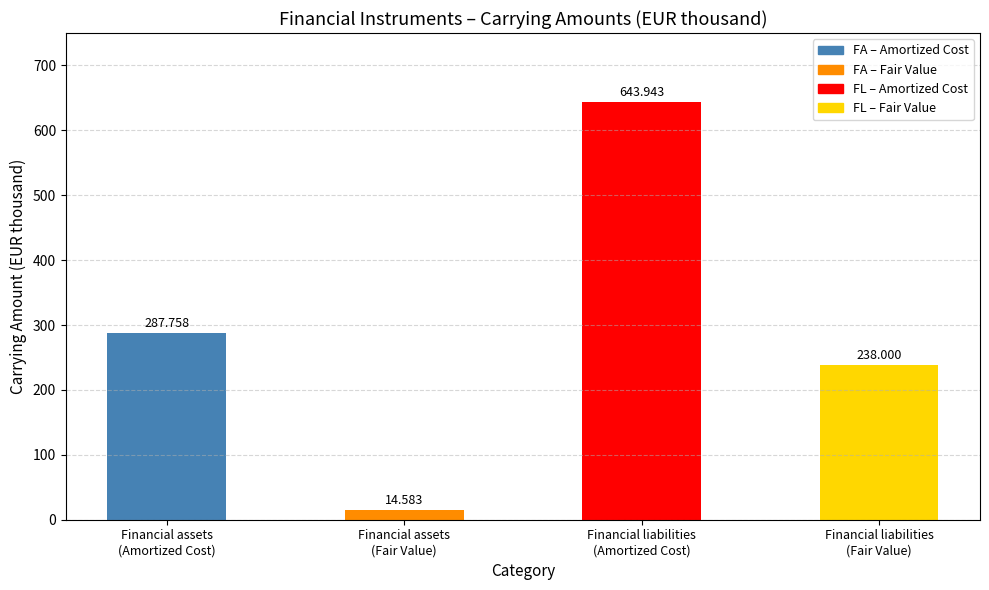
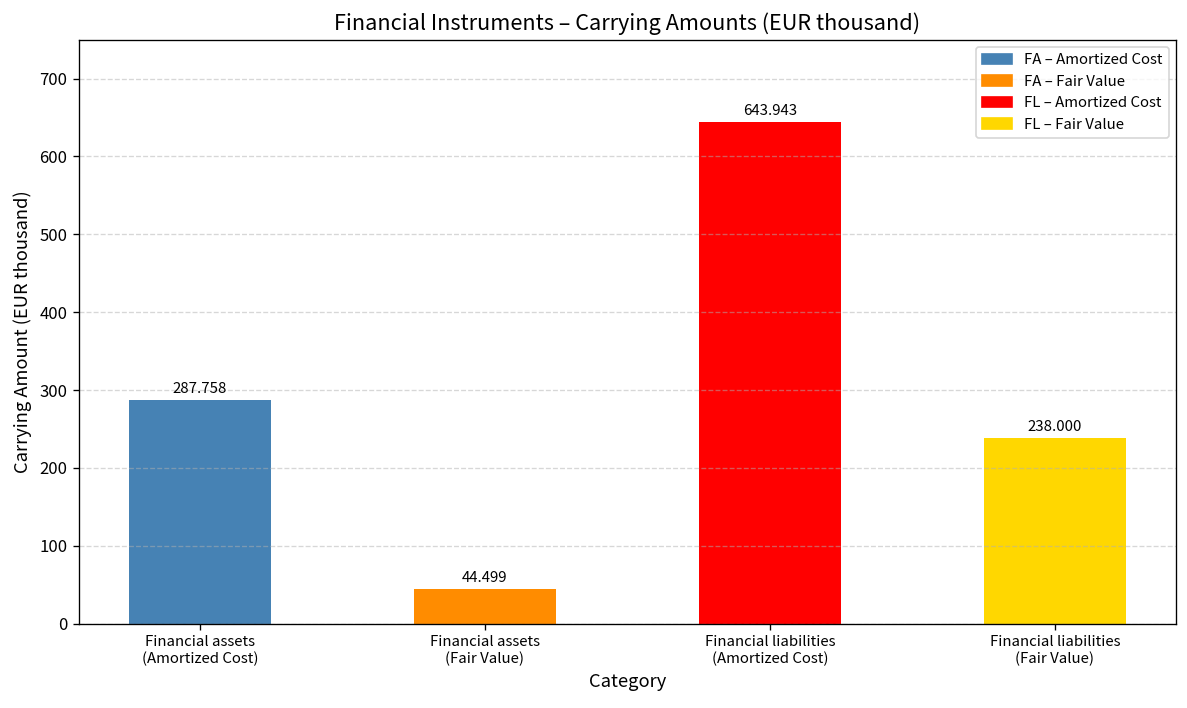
  {
    "Financial assets (Amortized Cost)": 287.758,
-   "Financial assets (Fair Value)": 14.583,
+   "Financial assets (Fair Value)": 44.499,
    "Financial liabilities (Amortized Cost)": 643.943,
    "Financial liabilities (Fair Value)": 238.000
  }
